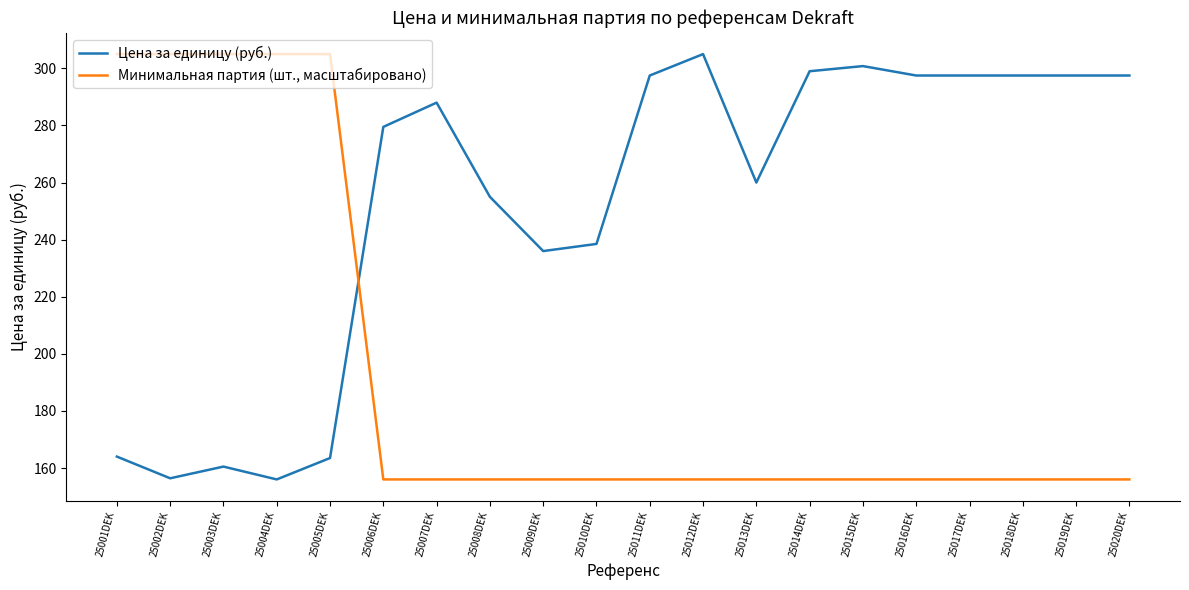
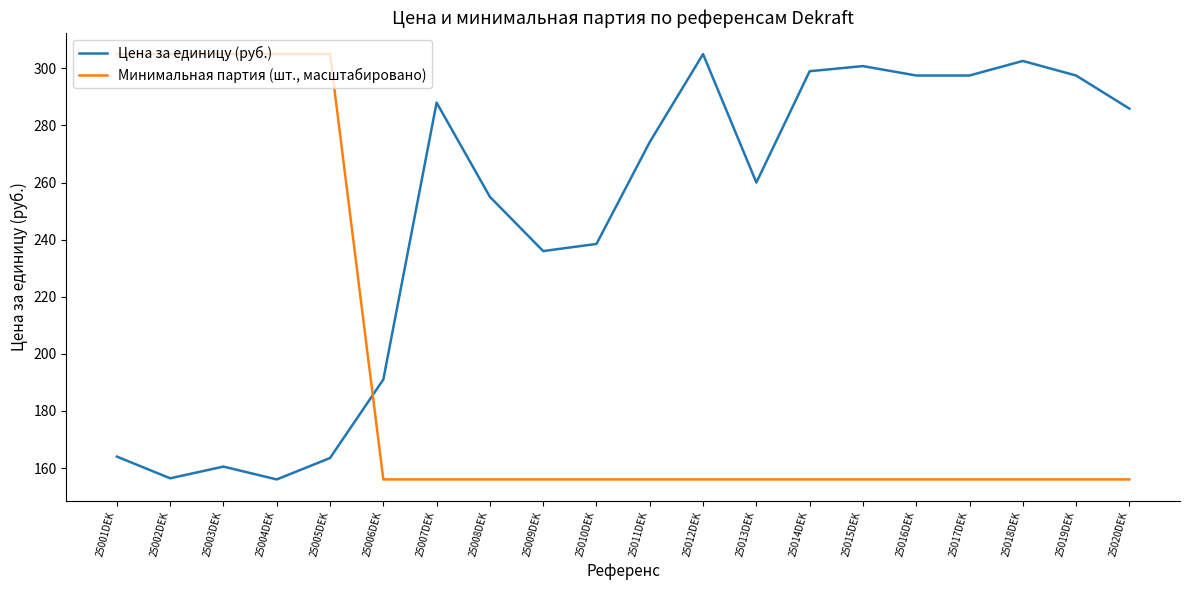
  {
    "Цена за единицу (руб.)": {
      "25001DEK": 164,
      "25002DEK": 156,
      "25003DEK": 161,
      "25004DEK": 156,
      "25005DEK": 164,
-     "25006DEK": 280,
+     "25006DEK": 191,
      "25007DEK": 288,
      "25008DEK": 255,
      "25009DEK": 236,
      "25010DEK": 239,
-     "25011DEK": 298,
+     "25011DEK": 274,
      "25012DEK": 305,
      "25013DEK": 260,
      "25014DEK": 299,
      "25015DEK": 301,
      "25016DEK": 298,
      "25017DEK": 298,
-     "25018DEK": 298,
+     "25018DEK": 303,
      "25019DEK": 298,
-     "25020DEK": 298
+     "25020DEK": 286
    },
    "Минимальная партия (шт., масштабировано)": {
      "25006DEK": 156,
      "25007DEK": 156,
      "25008DEK": 156,
      "25009DEK": 156,
      "25010DEK": 156,
      "25011DEK": 156,
      "25012DEK": 156,
      "25013DEK": 156,
      "25014DEK": 156,
      "25015DEK": 156,
      "25016DEK": 156,
      "25017DEK": 156,
      "25018DEK": 156,
      "25019DEK": 156,
      "25020DEK": 156
    }
  }
